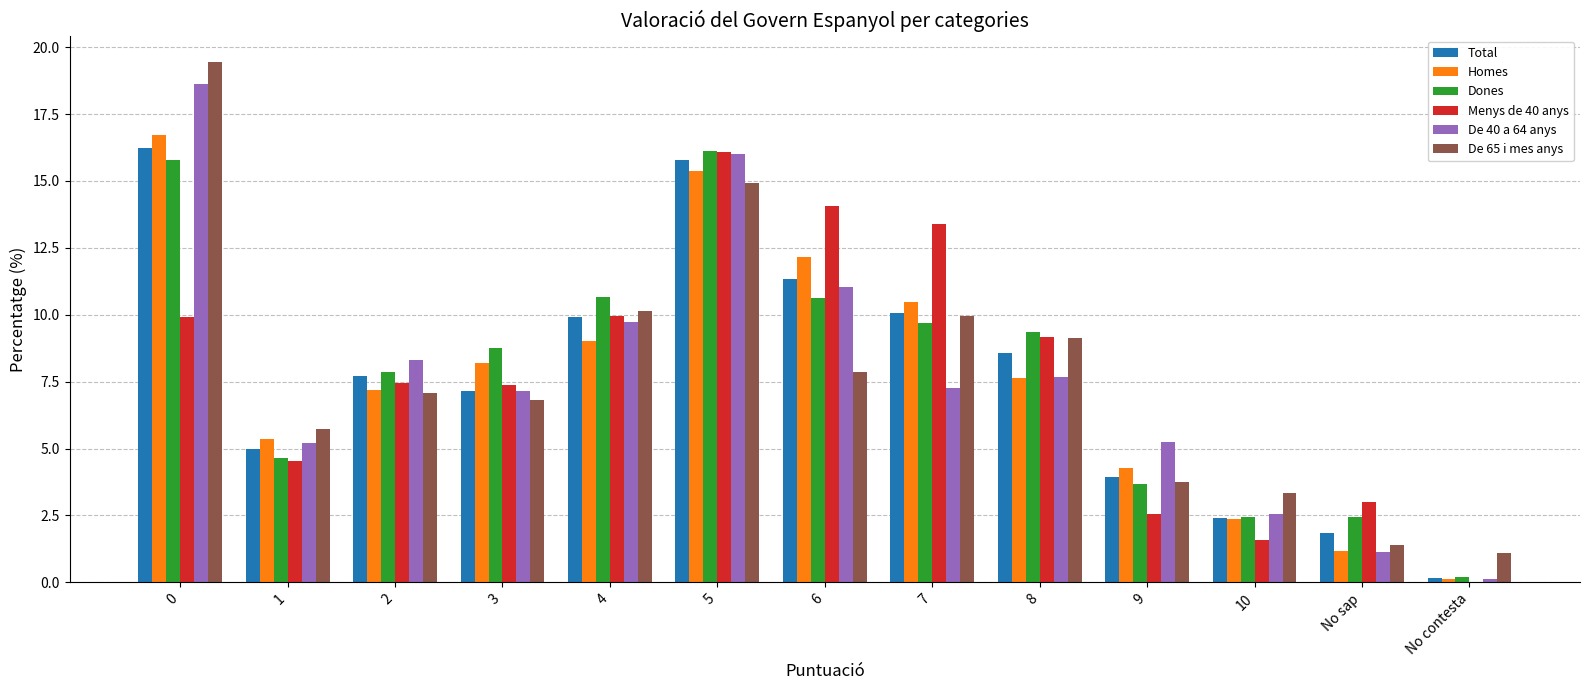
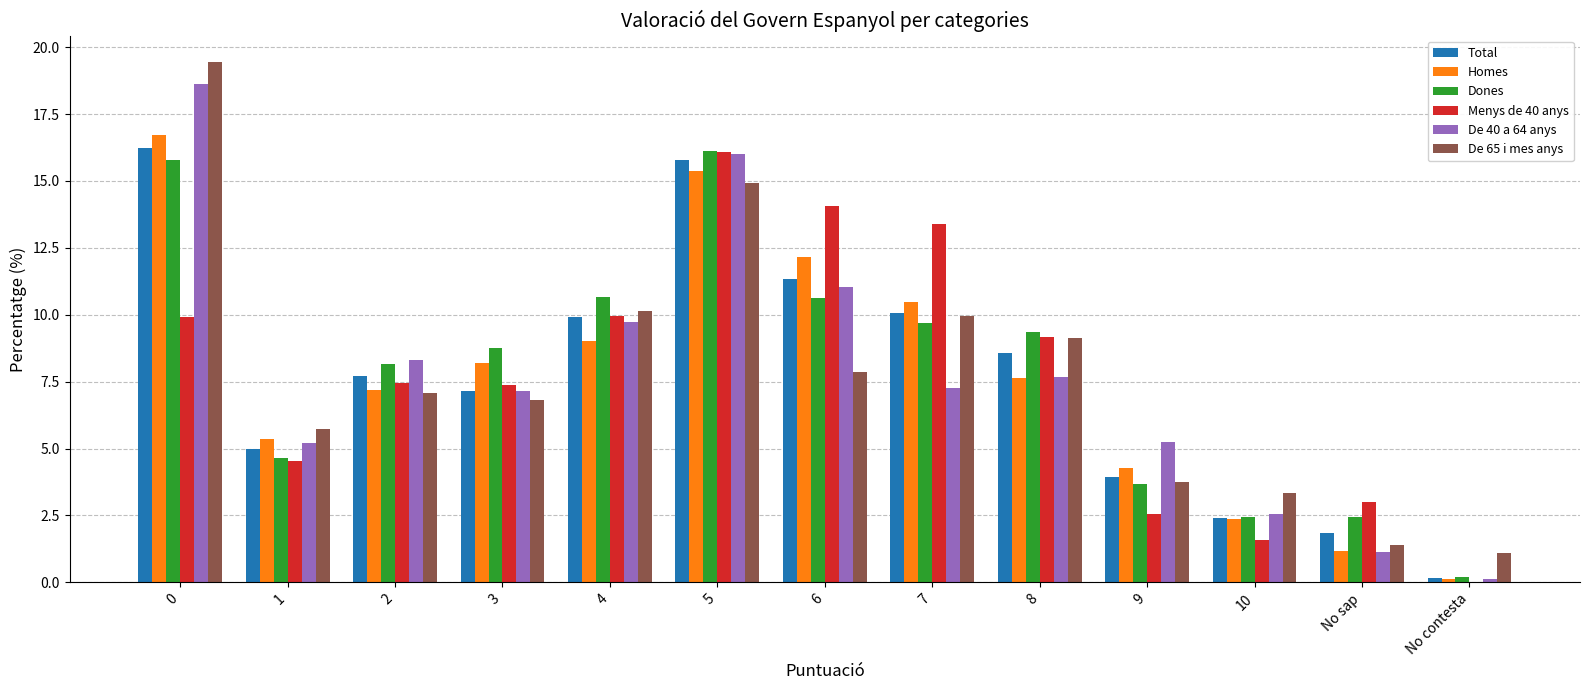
  {
    "Total": {
      "0": 16.2,
      "1": 5.0,
      "2": 7.7,
      "3": 7.1,
      "4": 9.9,
      "5": 15.8,
      "6": 11.3,
      "7": 10.0,
      "8": 8.6,
      "9": 3.9,
      "10": 2.4,
      "No sap": 1.8,
      "No contesta": 0.1
    },
    "Homes": {
      "0": 16.7,
      "1": 5.4,
      "2": 7.2,
      "3": 8.2,
      "4": 9.0,
      "5": 15.4,
      "6": 12.2,
      "7": 10.5,
      "8": 7.6,
      "9": 4.3,
      "10": 2.3,
      "No sap": 1.2,
      "No contesta": 0.1
    },
    "Dones": {
      "0": 15.8,
      "1": 4.6,
-     "2": 7.8,
+     "2": 8.2,
      "3": 8.8,
      "4": 10.7,
      "5": 16.1,
      "6": 10.6,
      "7": 9.7,
      "8": 9.4,
      "9": 3.7,
      "10": 2.4,
      "No sap": 2.4,
      "No contesta": 0.2
    },
    "Menys de 40 anys": {
      "0": 9.9,
      "1": 4.5,
      "2": 7.5,
      "3": 7.4,
      "4": 10.0,
      "5": 16.1,
      "6": 14.1,
      "7": 13.4,
      "8": 9.2,
      "9": 2.5,
      "10": 1.6,
      "No sap": 3.0,
      "No contesta": 0.0
    },
    "De 40 a 64 anys": {
      "0": 18.6,
      "1": 5.2,
      "2": 8.3,
      "3": 7.1,
      "4": 9.7,
      "5": 16.0,
      "6": 11.0,
      "7": 7.2,
      "8": 7.7,
      "9": 5.3,
      "10": 2.6,
      "No sap": 1.1,
      "No contesta": 0.1
    },
    "De 65 i mes anys": {
      "0": 19.5,
      "1": 5.7,
      "2": 7.1,
      "3": 6.8,
      "4": 10.1,
      "5": 14.9,
      "6": 7.9,
      "7": 9.9,
      "8": 9.1,
      "9": 3.8,
      "10": 3.3,
      "No sap": 1.4,
      "No contesta": 1.1
    }
  }
